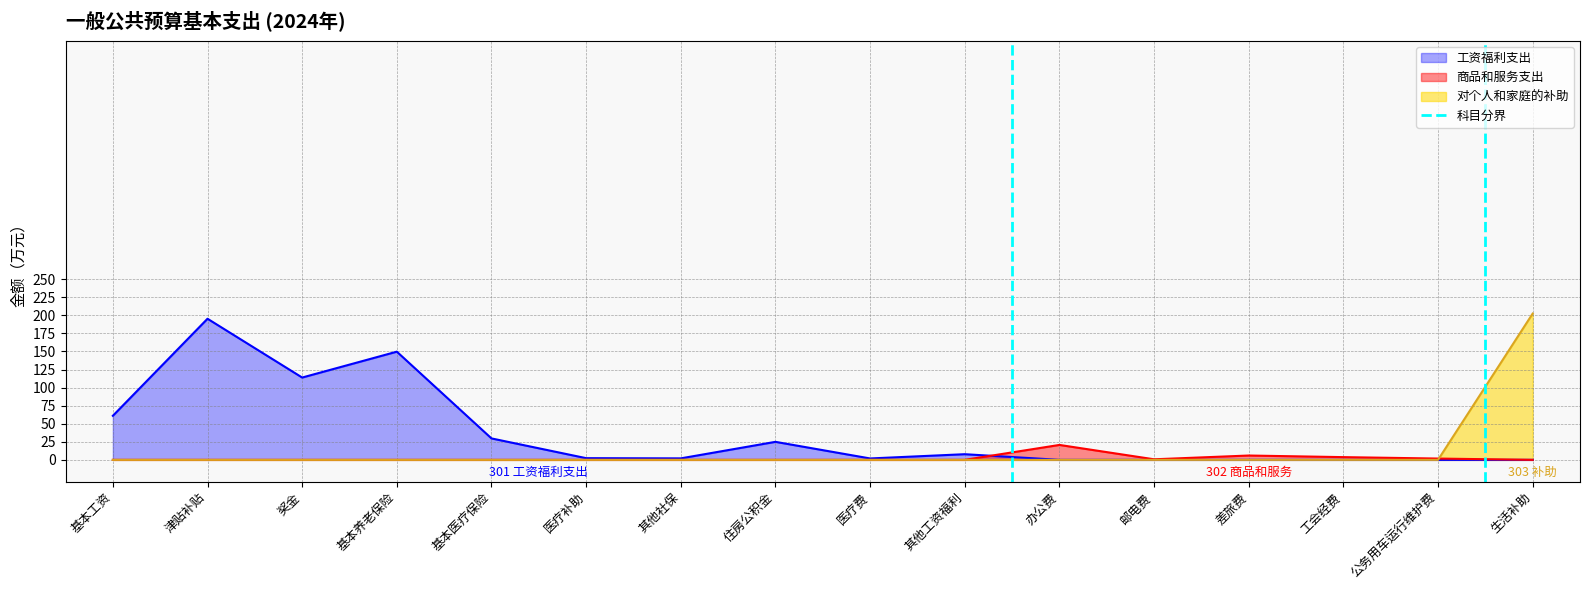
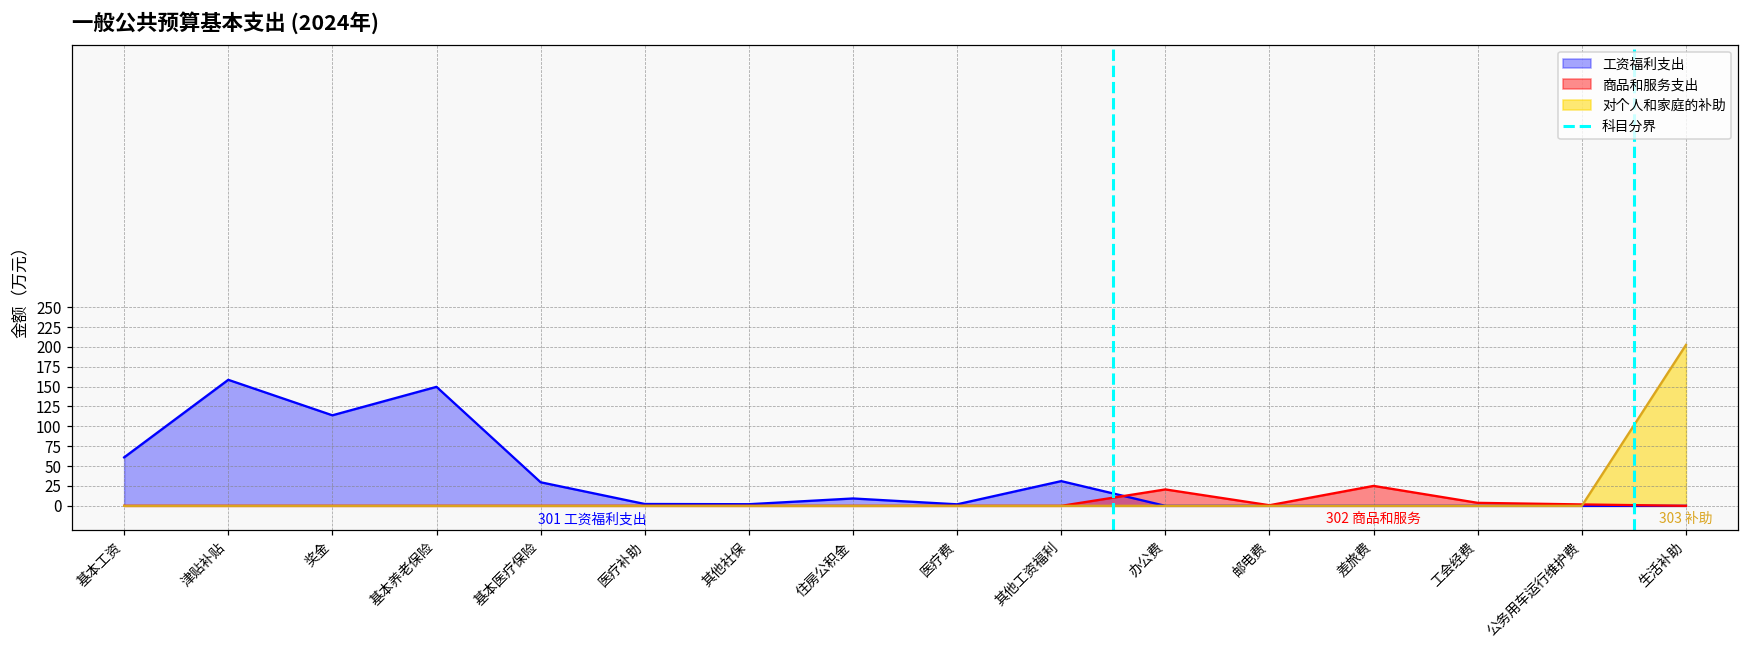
  {
    "工资福利支出": {
      "基本工资": 60,
-     "津贴补贴": 200,
+     "津贴补贴": 160,
      "奖金": 110,
      "基本养老保险": 150,
      "基本医疗保险": 30,
-     "住房公积金": 20,
-     "其他工资福利": 10
+     "住房公积金": 10,
+     "其他工资福利": 30
    },
    "商品和服务支出": {
      "办公费": 20,
-     "差旅费": 10,
+     "差旅费": 30,
      "工会经费": 0
    },
    "对个人和家庭的补助": {
      "生活补助": 200
    }
  }
